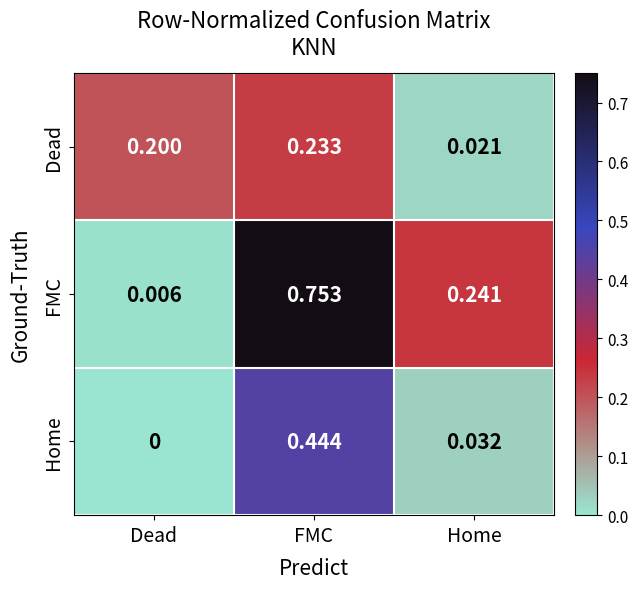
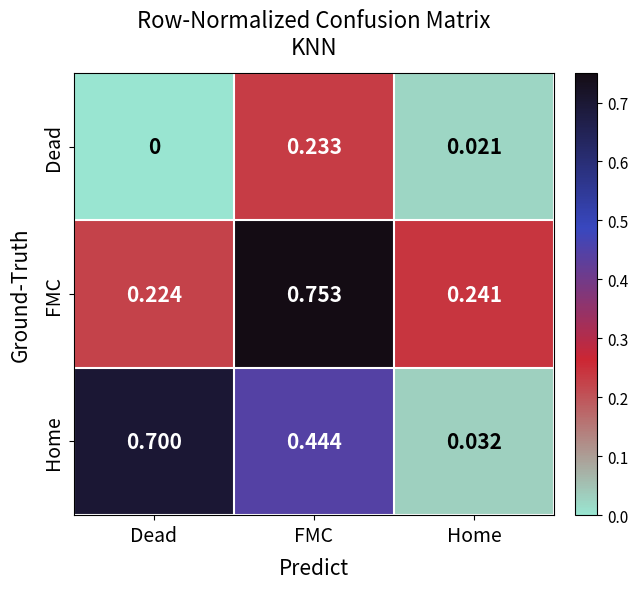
  {
    "Dead": {
-     "Dead": 0.200,
+     "Dead": 0,
      "FMC": 0.233,
      "Home": 0.021
    },
    "FMC": {
-     "Dead": 0.006,
+     "Dead": 0.224,
      "FMC": 0.753,
      "Home": 0.241
    },
    "Home": {
-     "Dead": 0,
+     "Dead": 0.700,
      "FMC": 0.444,
      "Home": 0.032
    }
  }
